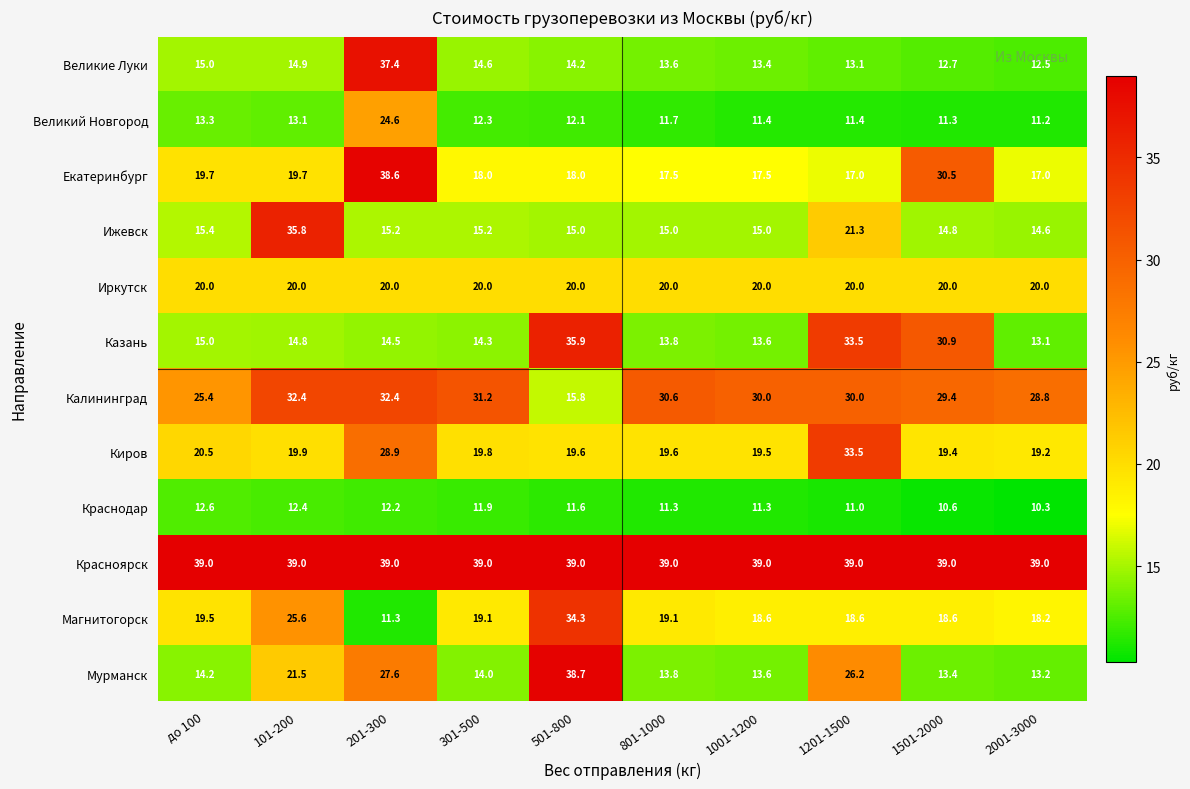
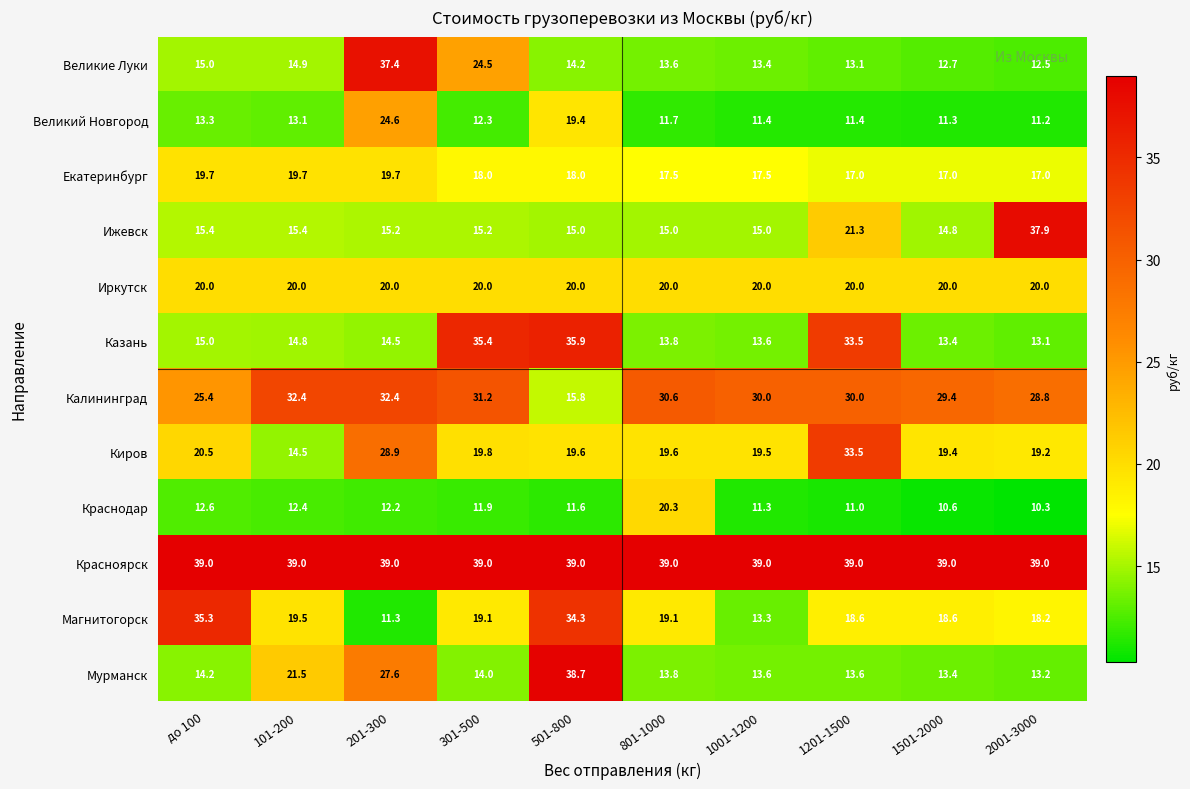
  {
    "Великие Луки": {
      "до 100": 15.0,
      "101-200": 14.9,
      "201-300": 37.4,
-     "301-500": 14.6,
+     "301-500": 24.5,
      "501-800": 14.2,
      "801-1000": 13.6,
      "1001-1200": 13.4,
      "1201-1500": 13.1,
      "1501-2000": 12.7
    },
    "Великий Новгород": {
      "до 100": 13.3,
      "101-200": 13.1,
      "201-300": 24.6,
      "301-500": 12.3,
-     "501-800": 12.1,
+     "501-800": 19.4,
      "801-1000": 11.7,
      "1001-1200": 11.4,
      "1201-1500": 11.4,
      "1501-2000": 11.3,
      "2001-3000": 11.2
    },
    "Екатеринбург": {
      "до 100": 19.7,
      "101-200": 19.7,
-     "201-300": 38.6,
+     "201-300": 19.7,
      "301-500": 18.0,
      "501-800": 18.0,
      "801-1000": 17.5,
      "1001-1200": 17.5,
      "1201-1500": 17.0,
-     "1501-2000": 30.5,
+     "1501-2000": 17.0,
      "2001-3000": 17.0
    },
    "Ижевск": {
      "до 100": 15.4,
-     "101-200": 35.8,
+     "101-200": 15.4,
      "201-300": 15.2,
      "301-500": 15.2,
      "501-800": 15.0,
      "801-1000": 15.0,
      "1001-1200": 15.0,
      "1201-1500": 21.3,
      "1501-2000": 14.8,
-     "2001-3000": 14.6
+     "2001-3000": 37.9
    },
    "Иркутск": {
      "до 100": 20.0,
      "101-200": 20.0,
      "201-300": 20.0,
      "301-500": 20.0,
      "501-800": 20.0,
      "801-1000": 20.0,
      "1001-1200": 20.0,
      "1201-1500": 20.0,
      "1501-2000": 20.0,
      "2001-3000": 20.0
    },
    "Казань": {
      "до 100": 15.0,
      "101-200": 14.8,
      "201-300": 14.5,
-     "301-500": 14.3,
+     "301-500": 35.4,
      "501-800": 35.9,
      "801-1000": 13.8,
      "1001-1200": 13.6,
      "1201-1500": 33.5,
-     "1501-2000": 30.9,
+     "1501-2000": 13.4,
      "2001-3000": 13.1
    },
    "Калининград": {
      "до 100": 25.4,
      "101-200": 32.4,
      "201-300": 32.4,
      "301-500": 31.2,
      "501-800": 15.8,
      "801-1000": 30.6,
      "1001-1200": 30.0,
      "1201-1500": 30.0,
      "1501-2000": 29.4,
      "2001-3000": 28.8
    },
    "Киров": {
      "до 100": 20.5,
-     "101-200": 19.9,
+     "101-200": 14.5,
      "201-300": 28.9,
      "301-500": 19.8,
      "501-800": 19.6,
      "801-1000": 19.6,
      "1001-1200": 19.5,
      "1201-1500": 33.5,
      "1501-2000": 19.4,
      "2001-3000": 19.2
    },
    "Краснодар": {
      "до 100": 12.6,
      "101-200": 12.4,
      "201-300": 12.2,
      "301-500": 11.9,
      "501-800": 11.6,
-     "801-1000": 11.3,
+     "801-1000": 20.3,
      "1001-1200": 11.3,
      "1201-1500": 11.0,
      "1501-2000": 10.6,
      "2001-3000": 10.3
    },
    "Красноярск": {
      "до 100": 39.0,
      "101-200": 39.0,
      "201-300": 39.0,
      "301-500": 39.0,
      "501-800": 39.0,
      "801-1000": 39.0,
      "1001-1200": 39.0,
      "1201-1500": 39.0,
      "1501-2000": 39.0,
      "2001-3000": 39.0
    },
    "Магнитогорск": {
-     "до 100": 19.5,
-     "101-200": 25.6,
+     "до 100": 35.3,
+     "101-200": 19.5,
      "201-300": 11.3,
      "301-500": 19.1,
      "501-800": 34.3,
      "801-1000": 19.1,
-     "1001-1200": 18.6,
+     "1001-1200": 13.3,
      "1201-1500": 18.6,
      "1501-2000": 18.6,
      "2001-3000": 18.2
    },
    "Мурманск": {
      "до 100": 14.2,
      "101-200": 21.5,
      "201-300": 27.6,
      "301-500": 14.0,
      "501-800": 38.7,
      "801-1000": 13.8,
      "1001-1200": 13.6,
-     "1201-1500": 26.2,
+     "1201-1500": 13.6,
      "1501-2000": 13.4,
      "2001-3000": 13.2
    }
  }
